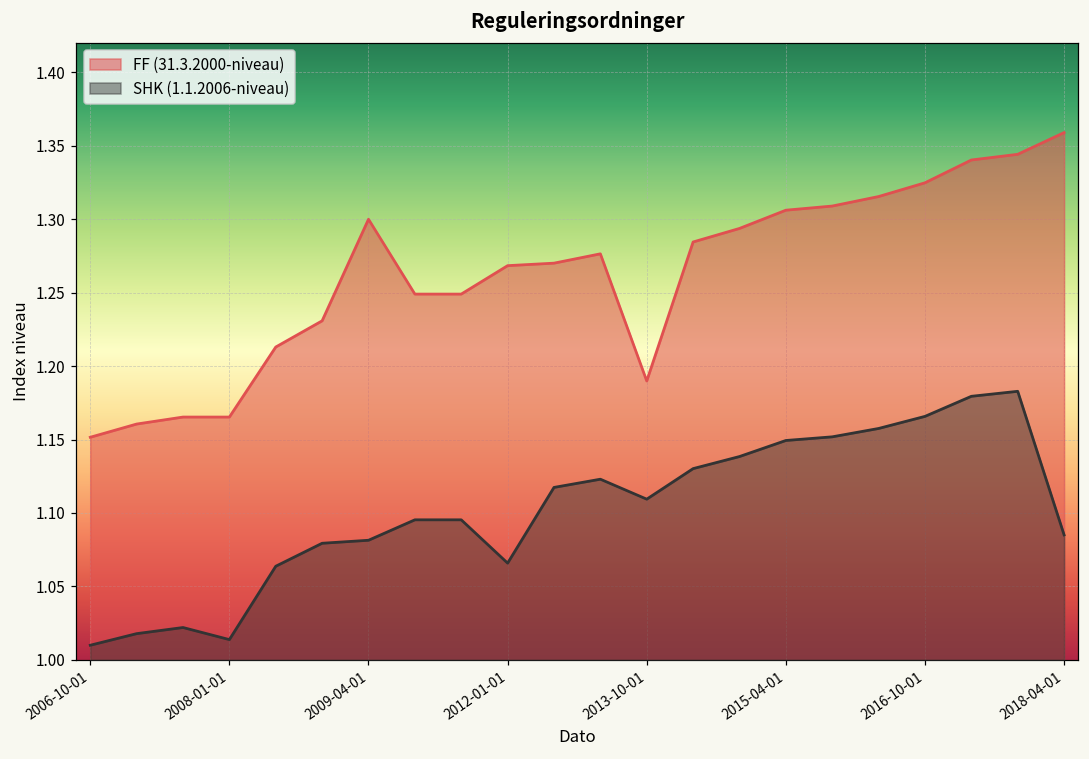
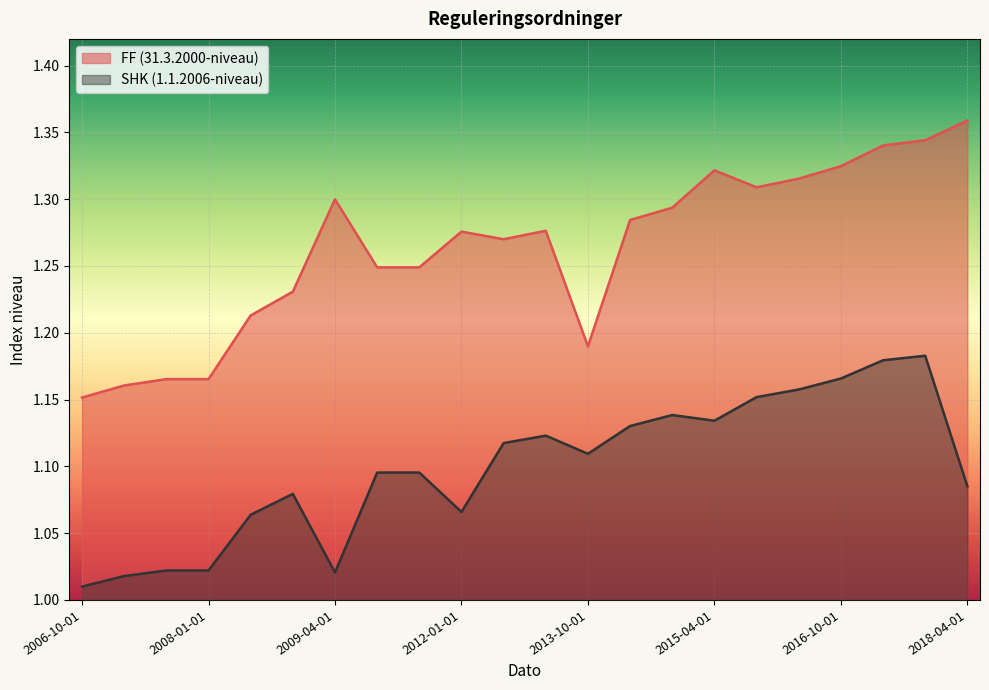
  {
    "FF (31.3.2000-niveau)": {
      "2006-10-01": 1.152,
      "2008-01-01": 1.165,
      "2009-04-01": 1.300,
-     "2012-01-01": 1.268,
+     "2012-01-01": 1.276,
      "2013-10-01": 1.190,
-     "2015-04-01": 1.306,
+     "2015-04-01": 1.322,
      "2016-10-01": 1.325,
      "2018-04-01": 1.359
    },
    "SHK (1.1.2006-niveau)": {
      "2006-10-01": 1.010,
-     "2008-01-01": 1.014,
-     "2009-04-01": 1.081,
+     "2008-01-01": 1.022,
+     "2009-04-01": 1.021,
      "2012-01-01": 1.066,
      "2013-10-01": 1.109,
-     "2015-04-01": 1.149,
+     "2015-04-01": 1.134,
      "2016-10-01": 1.166,
      "2018-04-01": 1.085
    }
  }
